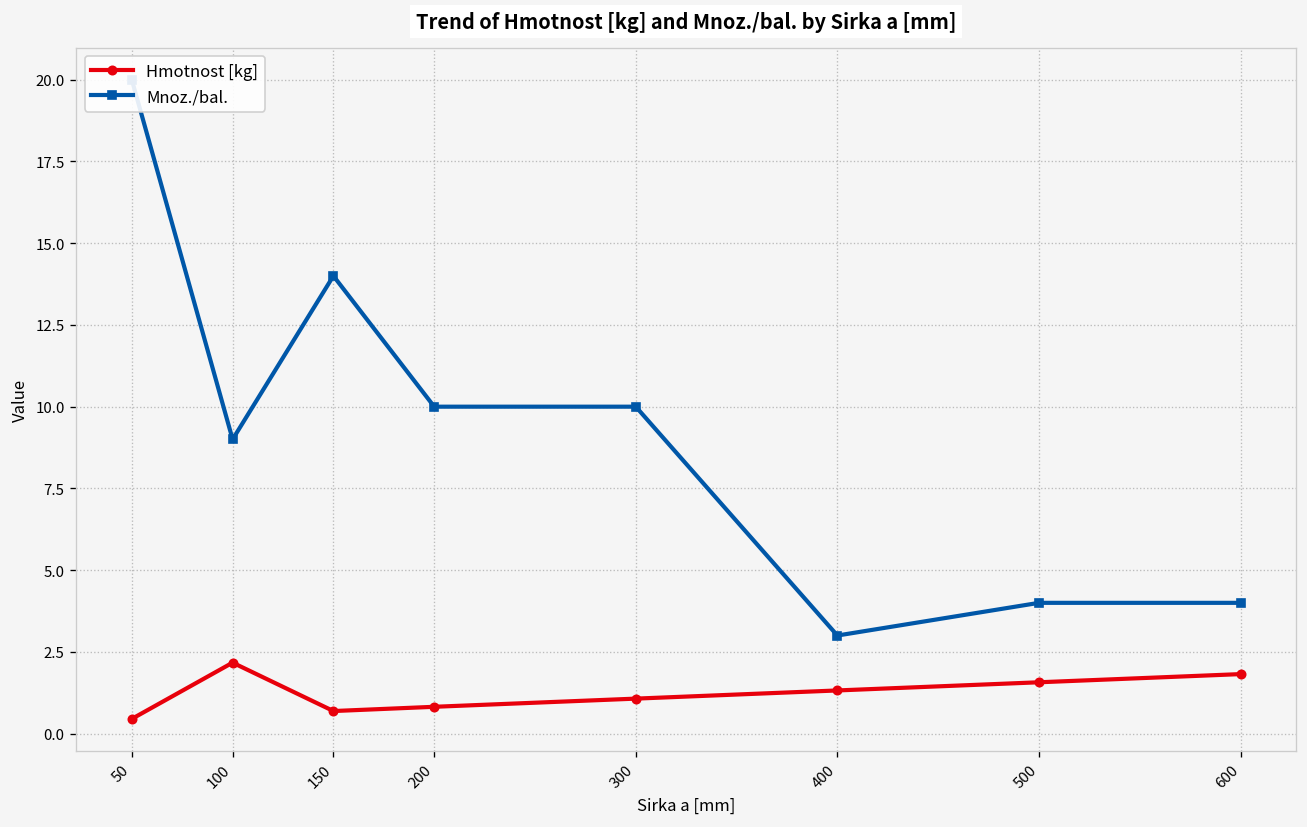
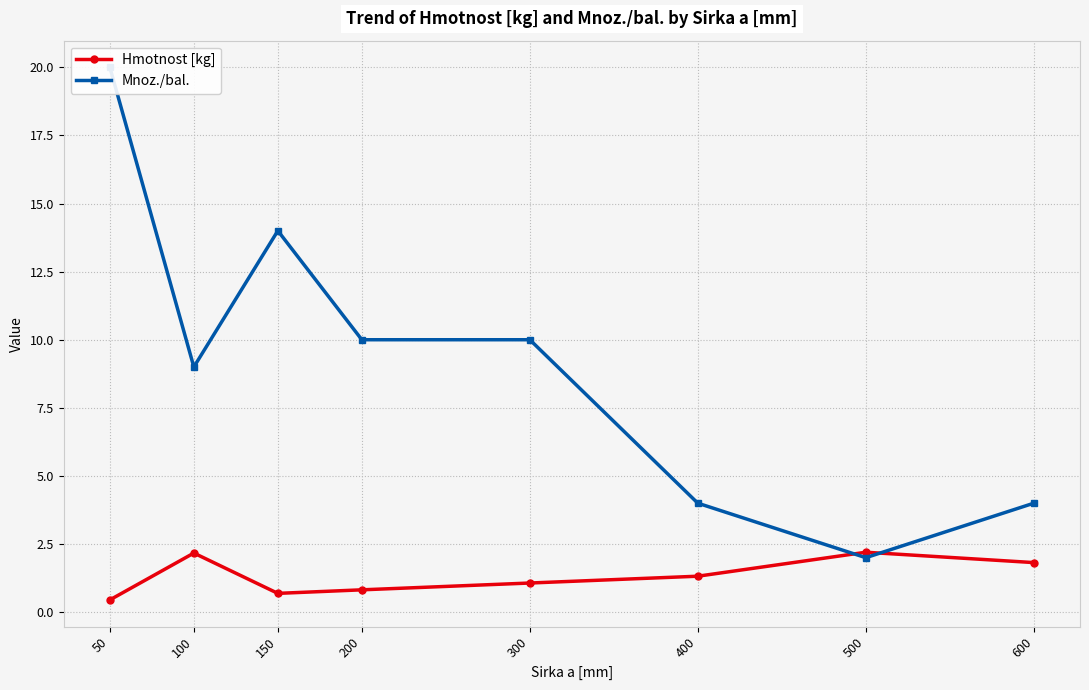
  {
    "Hmotnost [kg]": {
      "50": 0.5,
      "100": 2.2,
      "150": 0.7,
      "200": 0.8,
      "300": 1.1,
      "400": 1.3,
-     "500": 1.6,
+     "500": 2.2,
      "600": 1.8
    },
    "Mnoz./bal.": {
      "100": 9,
      "150": 14,
      "200": 10,
      "300": 10,
-     "400": 3,
-     "500": 4,
+     "400": 4,
+     "500": 2,
      "600": 4
    }
  }
